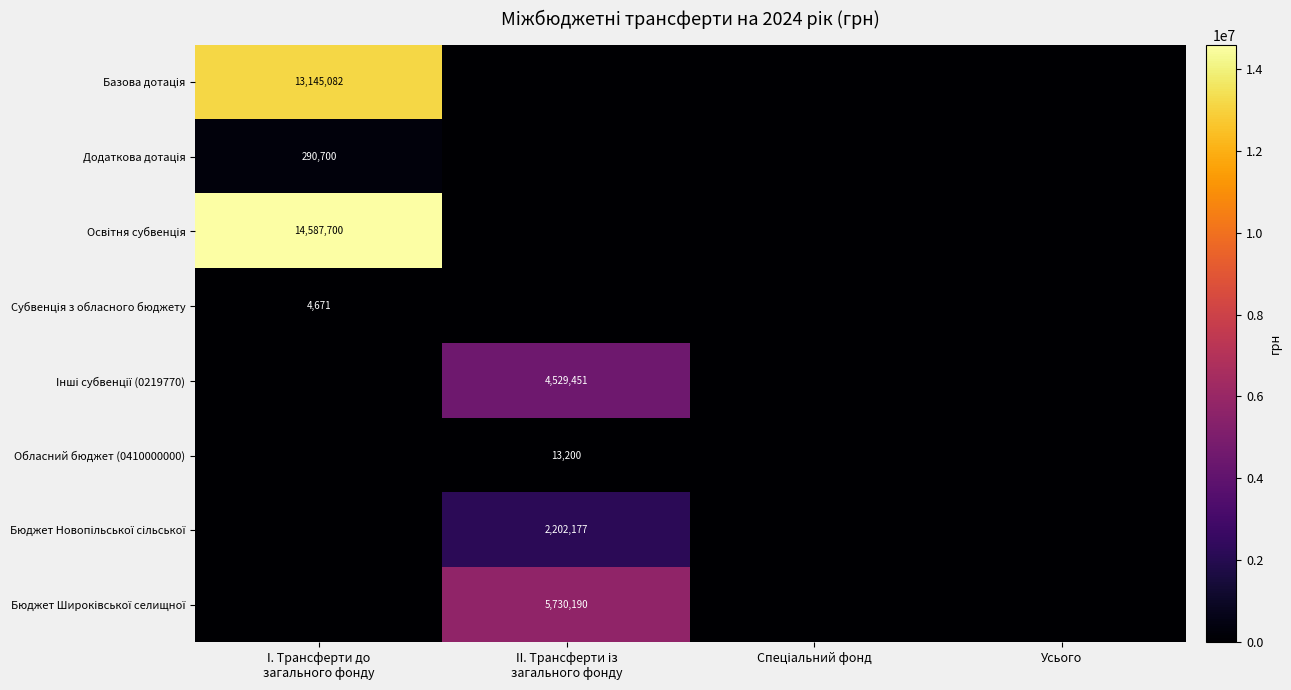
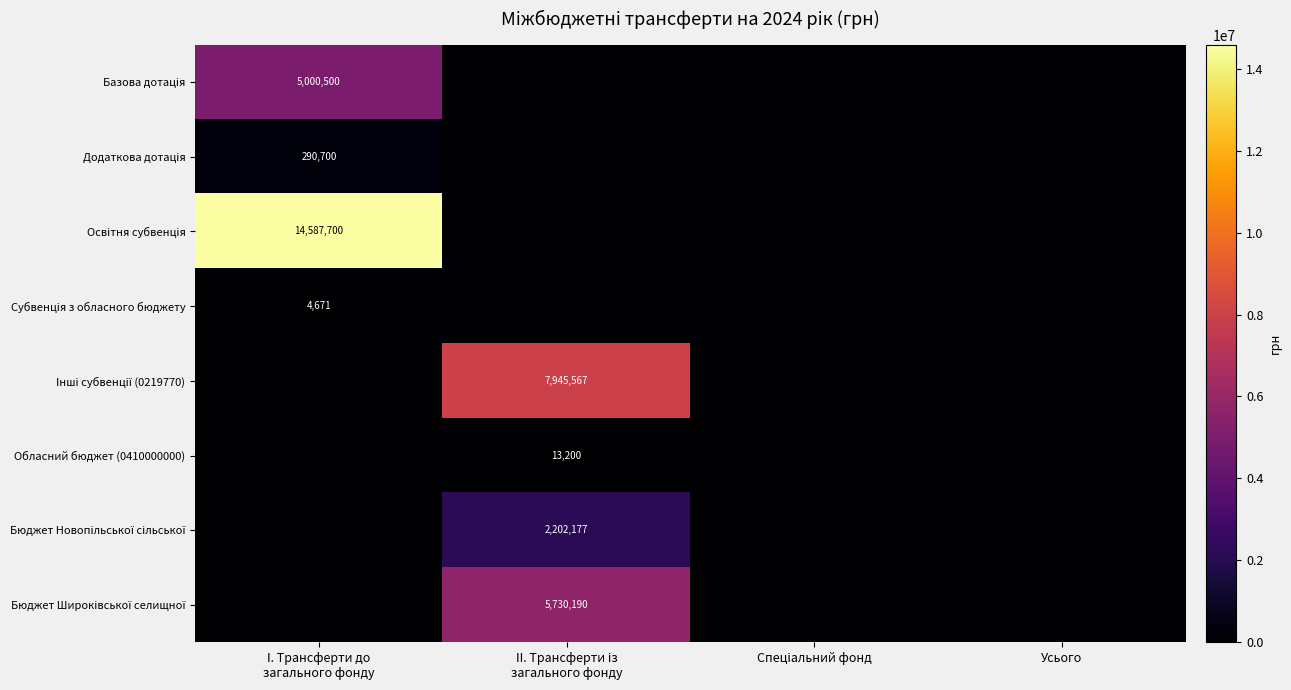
  {
    "Базова дотація": {
-     "І. Трансферти до загального фонду": "13,145,082"
+     "І. Трансферти до загального фонду": "5,000,500"
    },
    "Додаткова дотація": {
      "І. Трансферти до загального фонду": "290,700"
    },
    "Освітня субвенція": {
      "І. Трансферти до загального фонду": "14,587,700"
    },
    "Субвенція з обласного бюджету": {
      "І. Трансферти до загального фонду": "4,671"
    },
    "Інші субвенції (0219770)": {
-     "ІІ. Трансферти із загального фонду": "4,529,451"
+     "ІІ. Трансферти із загального фонду": "7,945,567"
    },
    "Обласний бюджет (0410000000)": {
      "ІІ. Трансферти із загального фонду": "13,200"
    },
    "Бюджет Новопільської сільської": {
      "ІІ. Трансферти із загального фонду": "2,202,177"
    },
    "Бюджет Широківської селищної": {
      "ІІ. Трансферти із загального фонду": "5,730,190"
    }
  }
